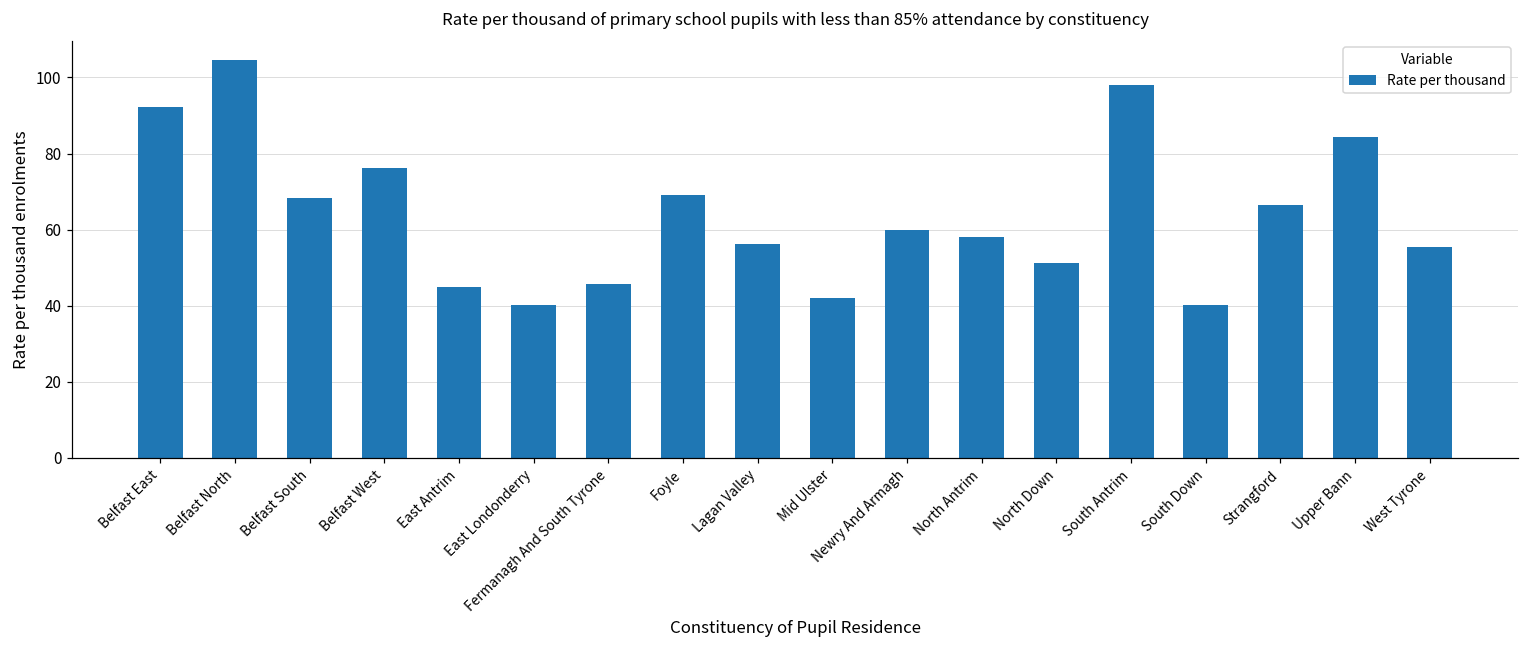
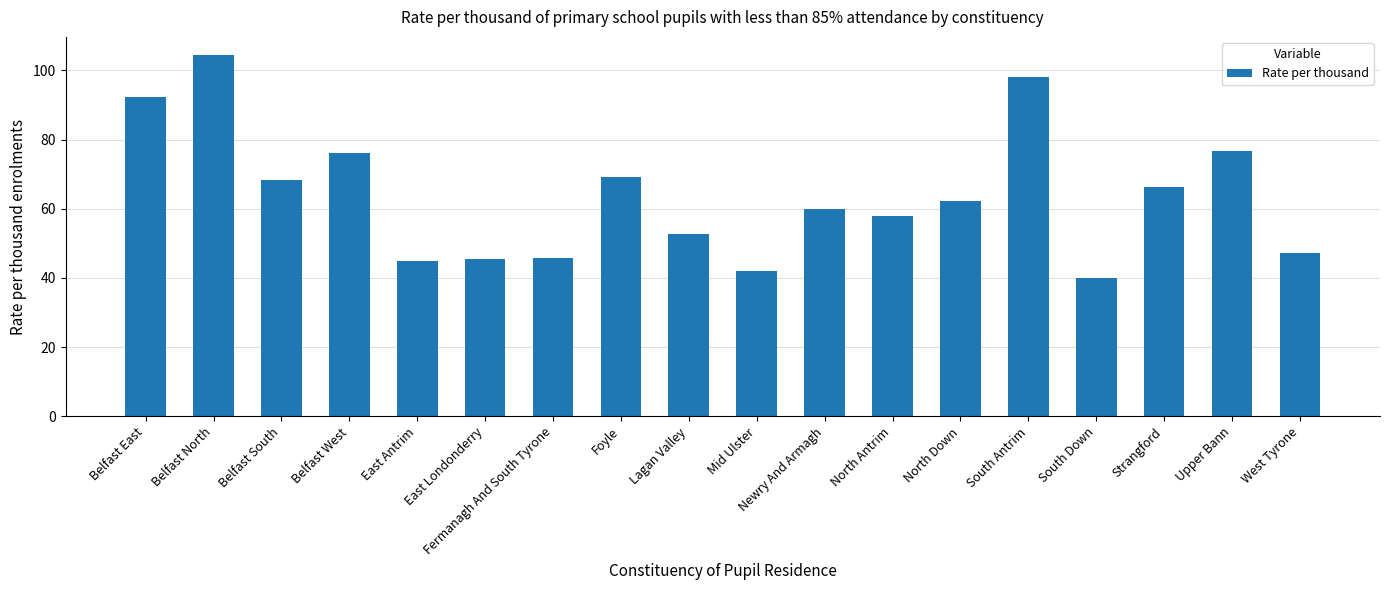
  {
    "Belfast East": 92,
    "Belfast North": 104,
    "Belfast South": 68,
    "Belfast West": 76,
    "East Antrim": 45,
-   "East Londonderry": 40,
+   "East Londonderry": 46,
    "Fermanagh And South Tyrone": 46,
    "Foyle": 69,
-   "Lagan Valley": 56,
+   "Lagan Valley": 53,
    "Mid Ulster": 42,
    "Newry And Armagh": 60,
    "North Antrim": 58,
-   "North Down": 51,
+   "North Down": 62,
    "South Antrim": 98,
    "South Down": 40,
    "Strangford": 66,
-   "Upper Bann": 84,
-   "West Tyrone": 56
+   "Upper Bann": 77,
+   "West Tyrone": 47
  }
